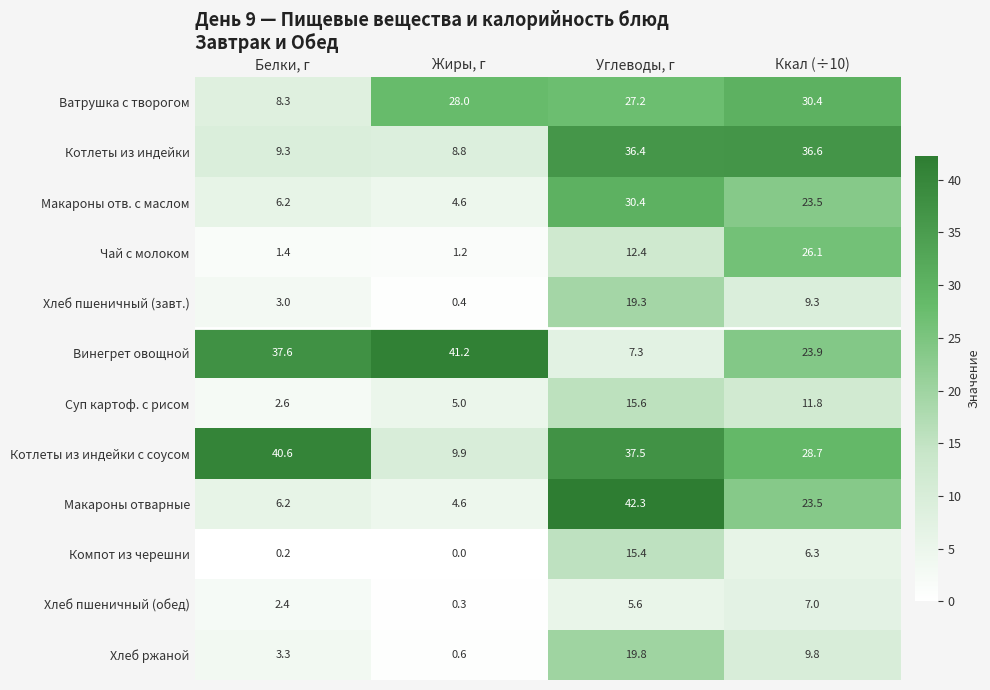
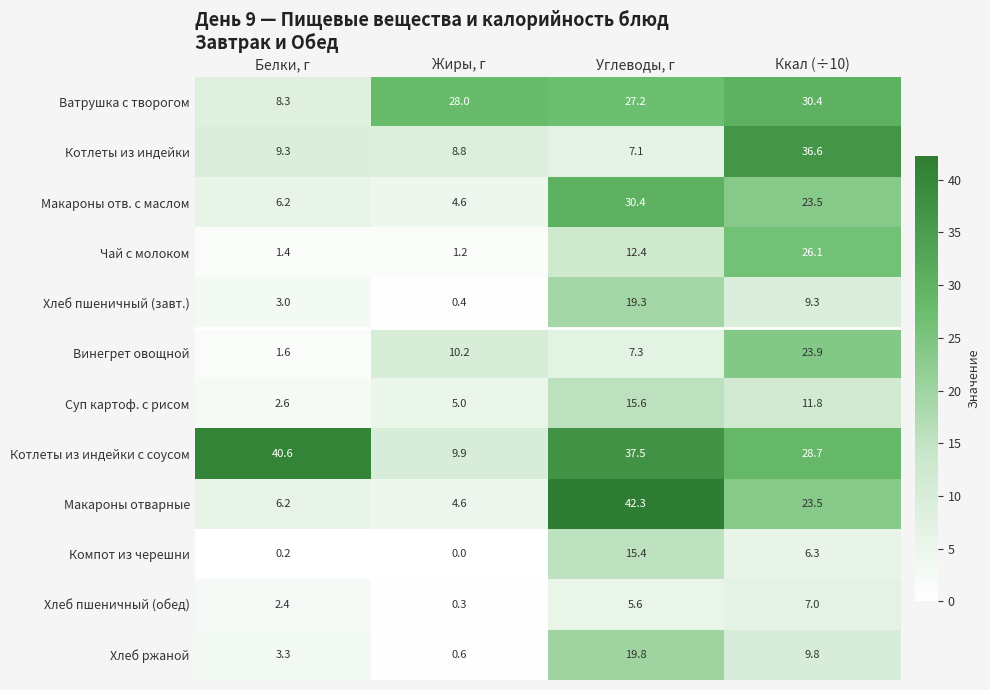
  {
    "Ватрушка с творогом": {
      "Белки, г": 8.3,
      "Жиры, г": 28.0,
      "Углеводы, г": 27.2,
      "Ккал (÷10)": 30.4
    },
    "Котлеты из индейки": {
      "Белки, г": 9.3,
      "Жиры, г": 8.8,
-     "Углеводы, г": 36.4,
+     "Углеводы, г": 7.1,
      "Ккал (÷10)": 36.6
    },
    "Макароны отв. с маслом": {
      "Белки, г": 6.2,
      "Жиры, г": 4.6,
      "Углеводы, г": 30.4,
      "Ккал (÷10)": 23.5
    },
    "Чай с молоком": {
      "Белки, г": 1.4,
      "Жиры, г": 1.2,
      "Углеводы, г": 12.4,
      "Ккал (÷10)": 26.1
    },
    "Хлеб пшеничный (завт.)": {
      "Белки, г": 3.0,
      "Жиры, г": 0.4,
      "Углеводы, г": 19.3,
      "Ккал (÷10)": 9.3
    },
    "Винегрет овощной": {
-     "Белки, г": 37.6,
-     "Жиры, г": 41.2,
+     "Белки, г": 1.6,
+     "Жиры, г": 10.2,
      "Углеводы, г": 7.3,
      "Ккал (÷10)": 23.9
    },
    "Суп картоф. с рисом": {
      "Белки, г": 2.6,
      "Жиры, г": 5.0,
      "Углеводы, г": 15.6,
      "Ккал (÷10)": 11.8
    },
    "Котлеты из индейки с соусом": {
      "Белки, г": 40.6,
      "Жиры, г": 9.9,
      "Углеводы, г": 37.5,
      "Ккал (÷10)": 28.7
    },
    "Макароны отварные": {
      "Белки, г": 6.2,
      "Жиры, г": 4.6,
      "Углеводы, г": 42.3,
      "Ккал (÷10)": 23.5
    },
    "Компот из черешни": {
      "Белки, г": 0.2,
      "Жиры, г": 0.0,
      "Углеводы, г": 15.4,
      "Ккал (÷10)": 6.3
    },
    "Хлеб пшеничный (обед)": {
      "Белки, г": 2.4,
      "Жиры, г": 0.3,
      "Углеводы, г": 5.6,
      "Ккал (÷10)": 7.0
    },
    "Хлеб ржаной": {
      "Белки, г": 3.3,
      "Жиры, г": 0.6,
      "Углеводы, г": 19.8,
      "Ккал (÷10)": 9.8
    }
  }
